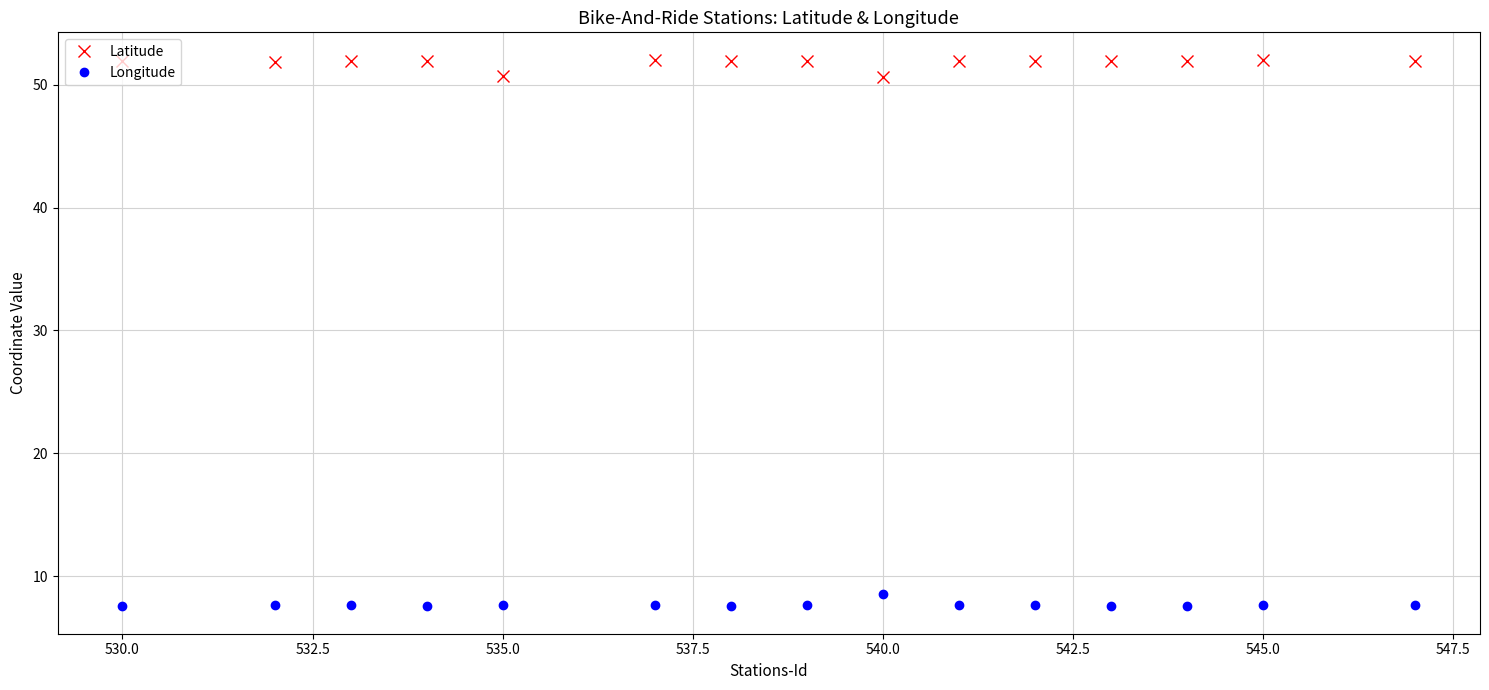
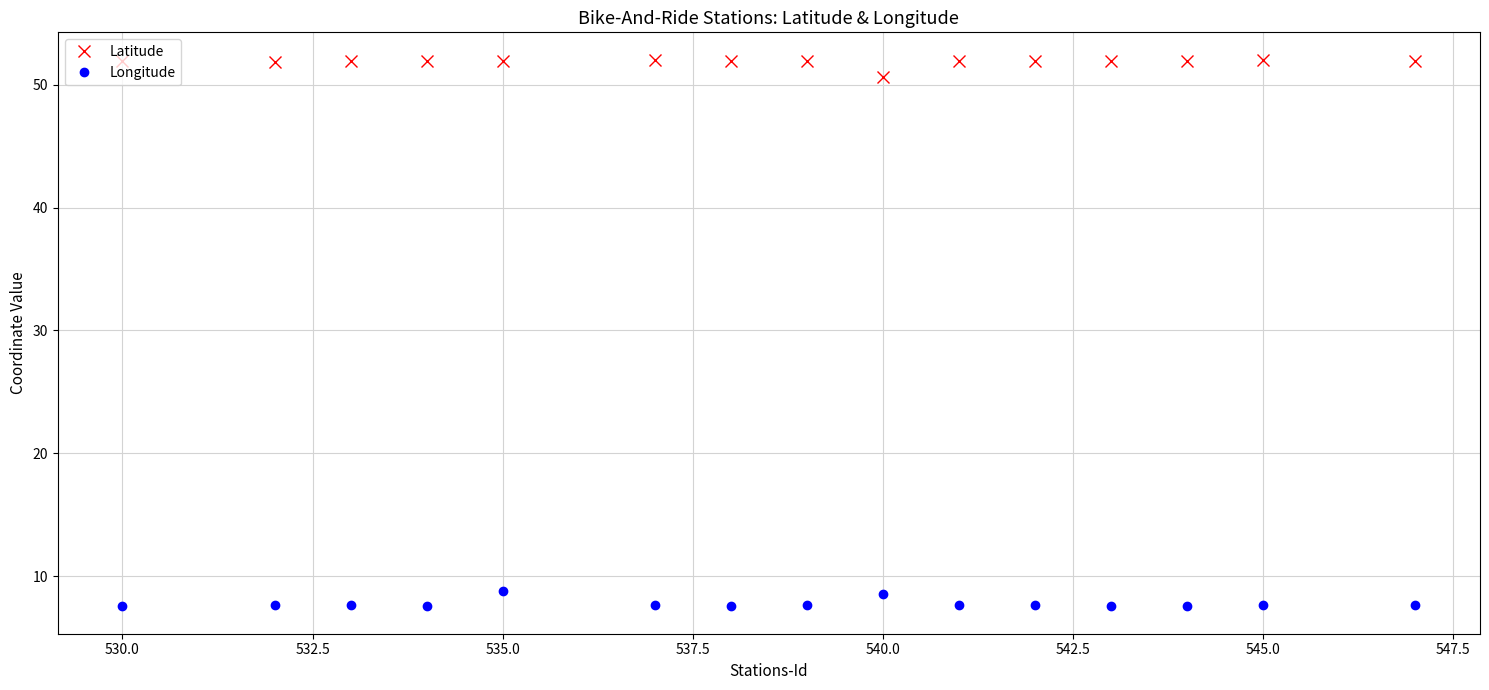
  {
    "Latitude": {
-     "535.0": 50.7,
+     "535.0": 51.9,
      "540.0": 50.6,
      "545.0": 52.0
    },
    "Longitude": {
      "530.0": 7.5,
-     "535.0": 7.6,
+     "535.0": 8.8,
      "540.0": 8.6,
      "545.0": 7.6
    }
  }
